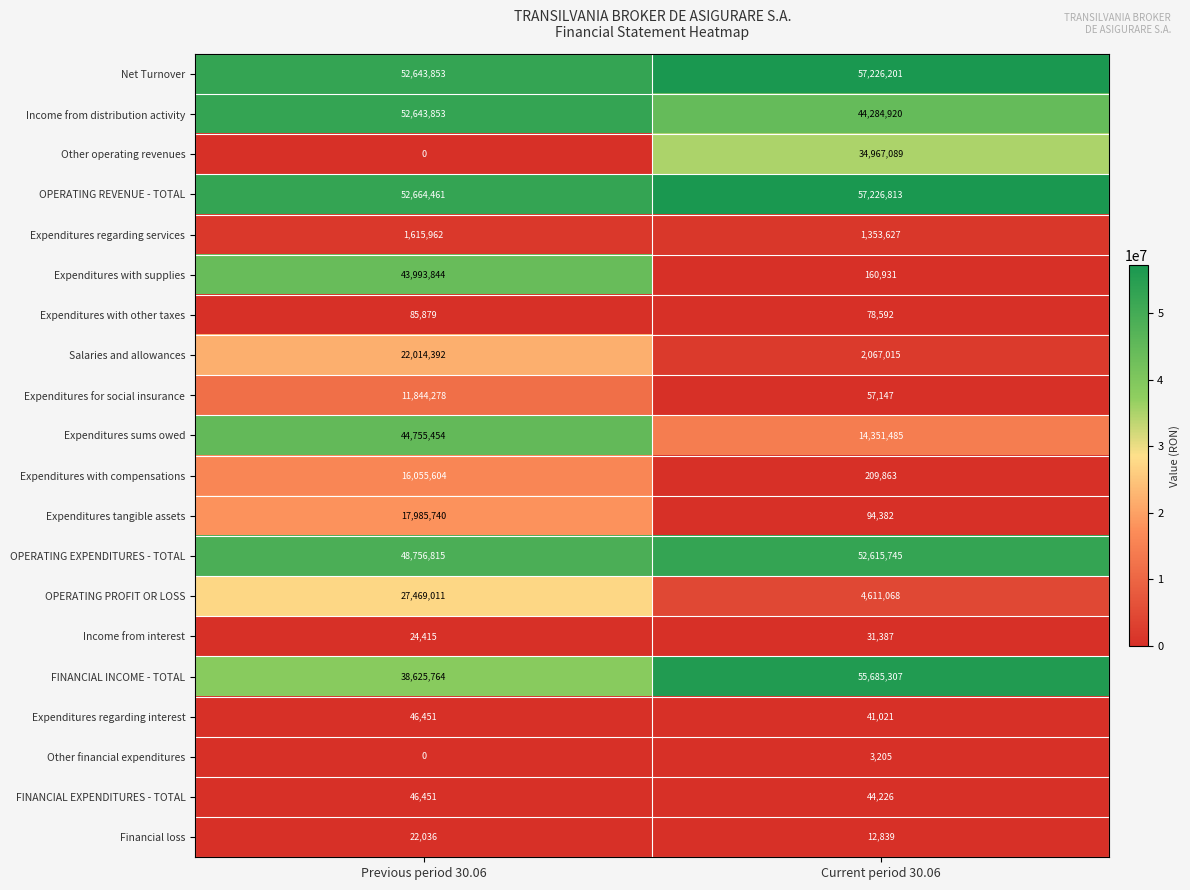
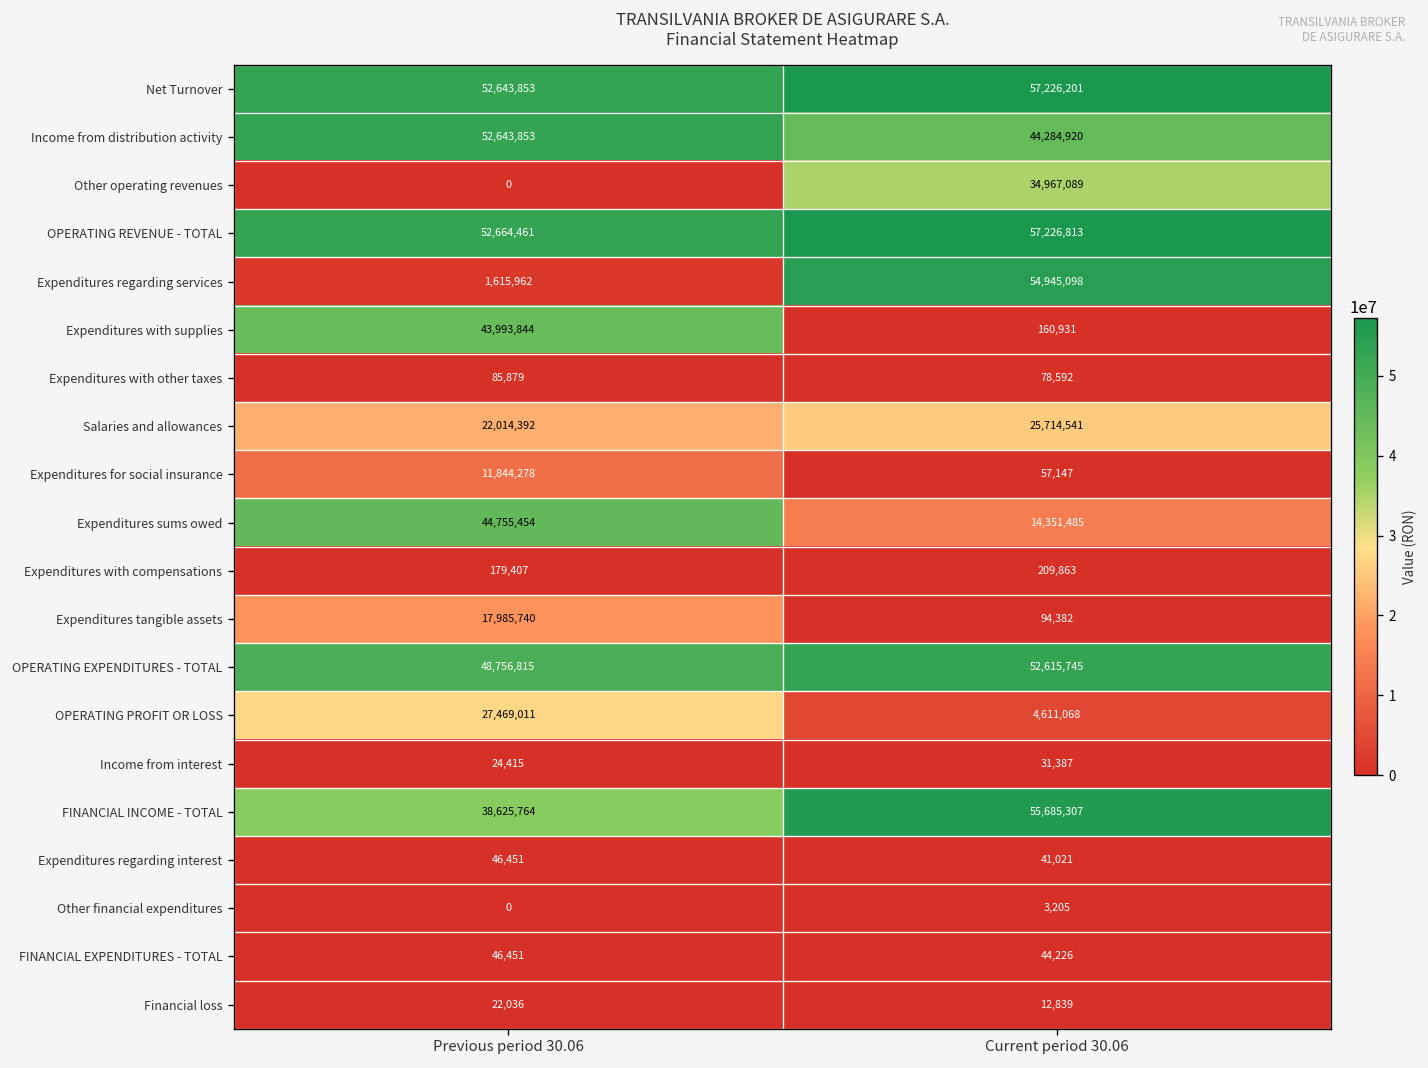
  {
    "Net Turnover": {
      "Previous period 30.06": "52,643,853",
      "Current period 30.06": "57,226,201"
    },
    "Income from distribution activity": {
      "Previous period 30.06": "52,643,853",
      "Current period 30.06": "44,284,920"
    },
    "Other operating revenues": {
      "Previous period 30.06": "0",
      "Current period 30.06": "34,967,089"
    },
    "OPERATING REVENUE - TOTAL": {
      "Previous period 30.06": "52,664,461",
      "Current period 30.06": "57,226,813"
    },
    "Expenditures regarding services": {
      "Previous period 30.06": "1,615,962",
-     "Current period 30.06": "1,353,627"
+     "Current period 30.06": "54,945,098"
    },
    "Expenditures with supplies": {
      "Previous period 30.06": "43,993,844",
      "Current period 30.06": "160,931"
    },
    "Expenditures with other taxes": {
      "Previous period 30.06": "85,879",
      "Current period 30.06": "78,592"
    },
    "Salaries and allowances": {
      "Previous period 30.06": "22,014,392",
-     "Current period 30.06": "2,067,015"
+     "Current period 30.06": "25,714,541"
    },
    "Expenditures for social insurance": {
      "Previous period 30.06": "11,844,278",
      "Current period 30.06": "57,147"
    },
    "Expenditures sums owed": {
      "Previous period 30.06": "44,755,454",
      "Current period 30.06": "14,351,485"
    },
    "Expenditures with compensations": {
-     "Previous period 30.06": "16,055,604",
+     "Previous period 30.06": "179,407",
      "Current period 30.06": "209,863"
    },
    "Expenditures tangible assets": {
      "Previous period 30.06": "17,985,740",
      "Current period 30.06": "94,382"
    },
    "OPERATING EXPENDITURES - TOTAL": {
      "Previous period 30.06": "48,756,815",
      "Current period 30.06": "52,615,745"
    },
    "OPERATING PROFIT OR LOSS": {
      "Previous period 30.06": "27,469,011",
      "Current period 30.06": "4,611,068"
    },
    "Income from interest": {
      "Previous period 30.06": "24,415",
      "Current period 30.06": "31,387"
    },
    "FINANCIAL INCOME - TOTAL": {
      "Previous period 30.06": "38,625,764",
      "Current period 30.06": "55,685,307"
    },
    "Expenditures regarding interest": {
      "Previous period 30.06": "46,451",
      "Current period 30.06": "41,021"
    },
    "Other financial expenditures": {
      "Previous period 30.06": "0",
      "Current period 30.06": "3,205"
    },
    "FINANCIAL EXPENDITURES - TOTAL": {
      "Previous period 30.06": "46,451",
      "Current period 30.06": "44,226"
    },
    "Financial loss": {
      "Previous period 30.06": "22,036",
      "Current period 30.06": "12,839"
    }
  }
